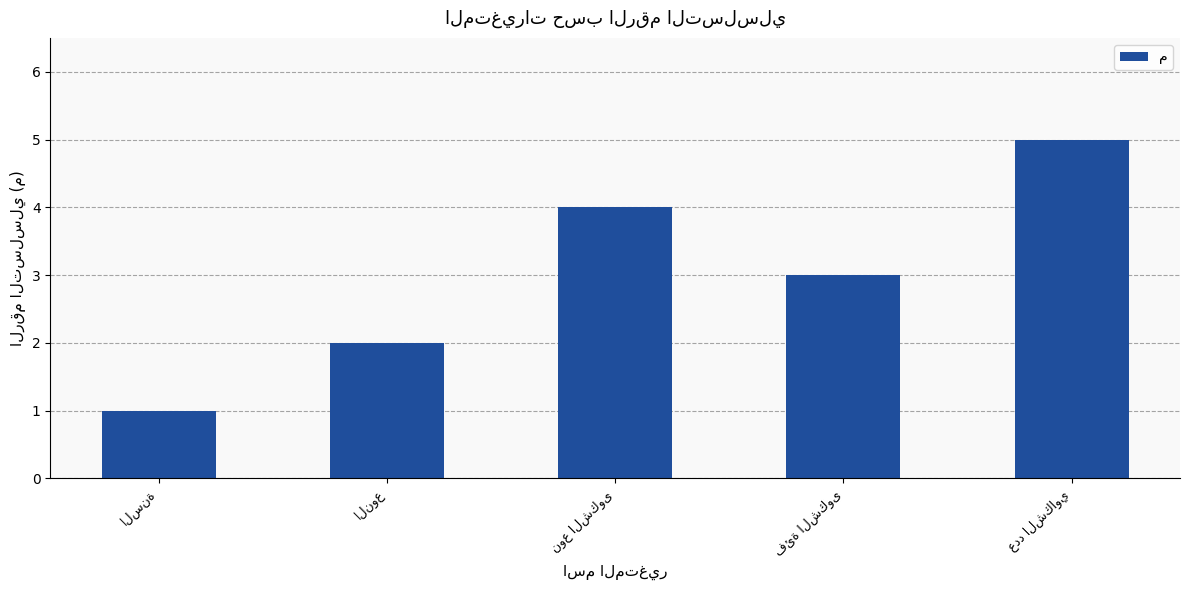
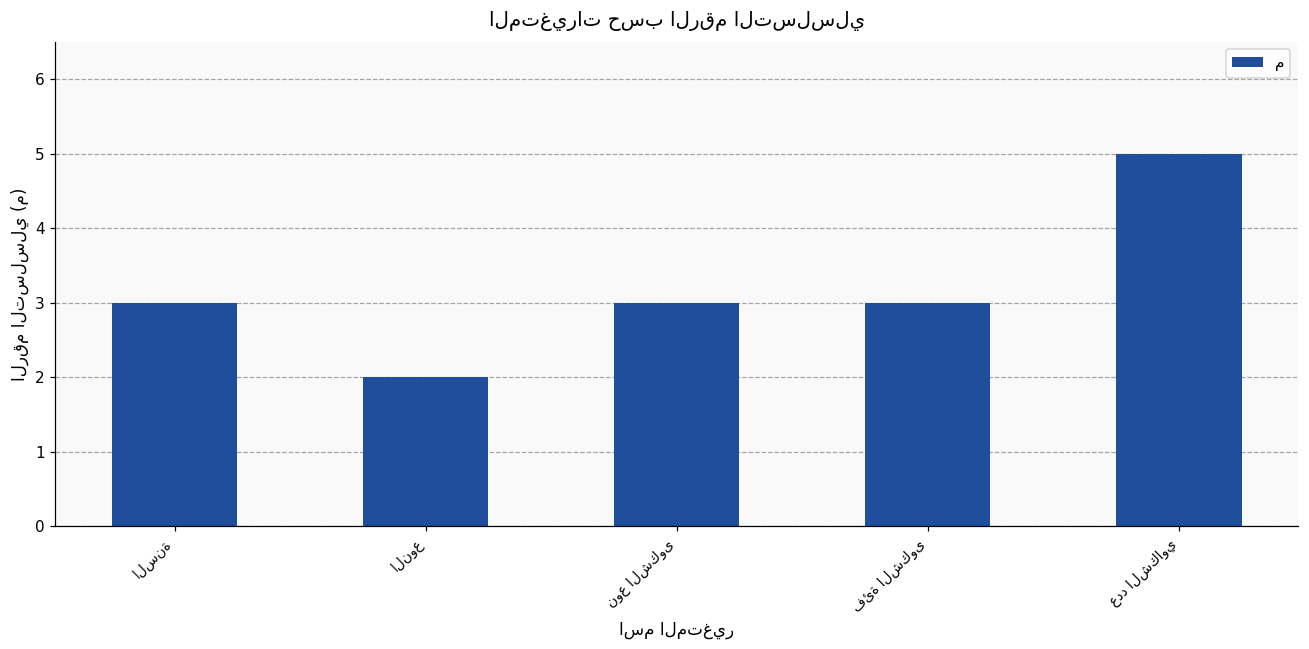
  {
-   "السنة": 1,
+   "السنة": 3,
    "النوع": 2,
-   "نوع الشكوى": 4,
+   "نوع الشكوى": 3,
    "فئة الشكوى": 3,
    "عدد الشكاوي": 5
  }
